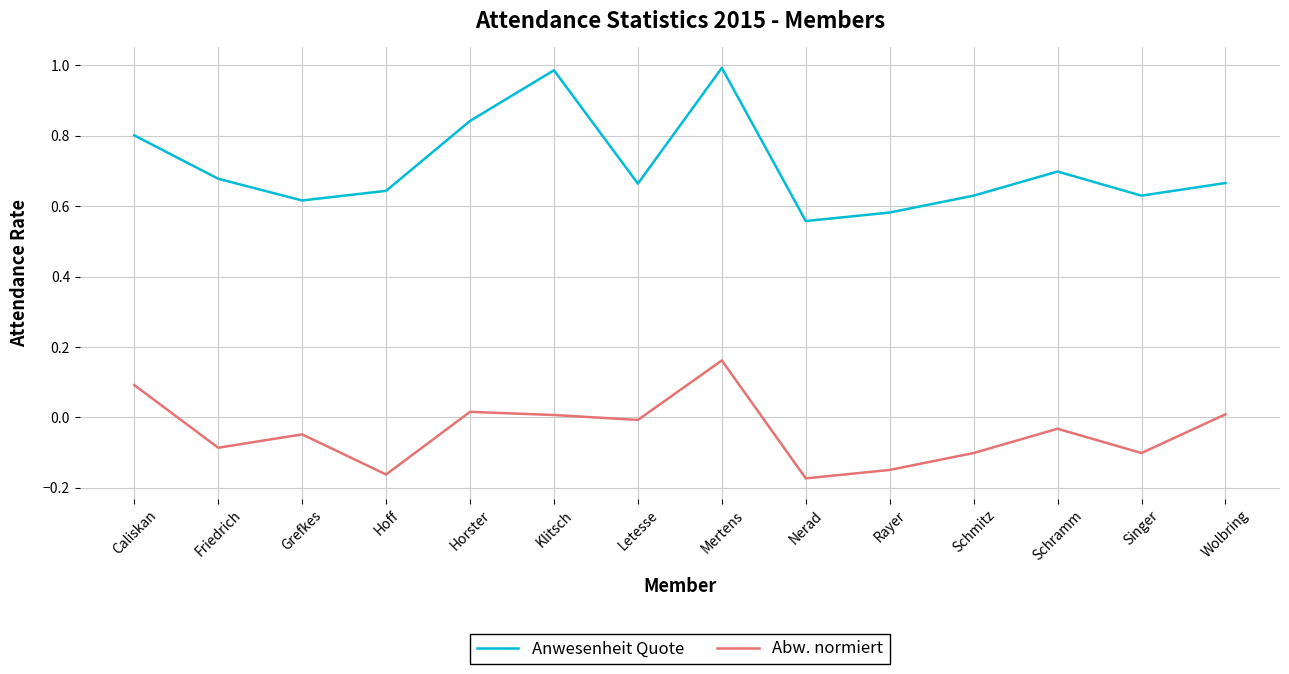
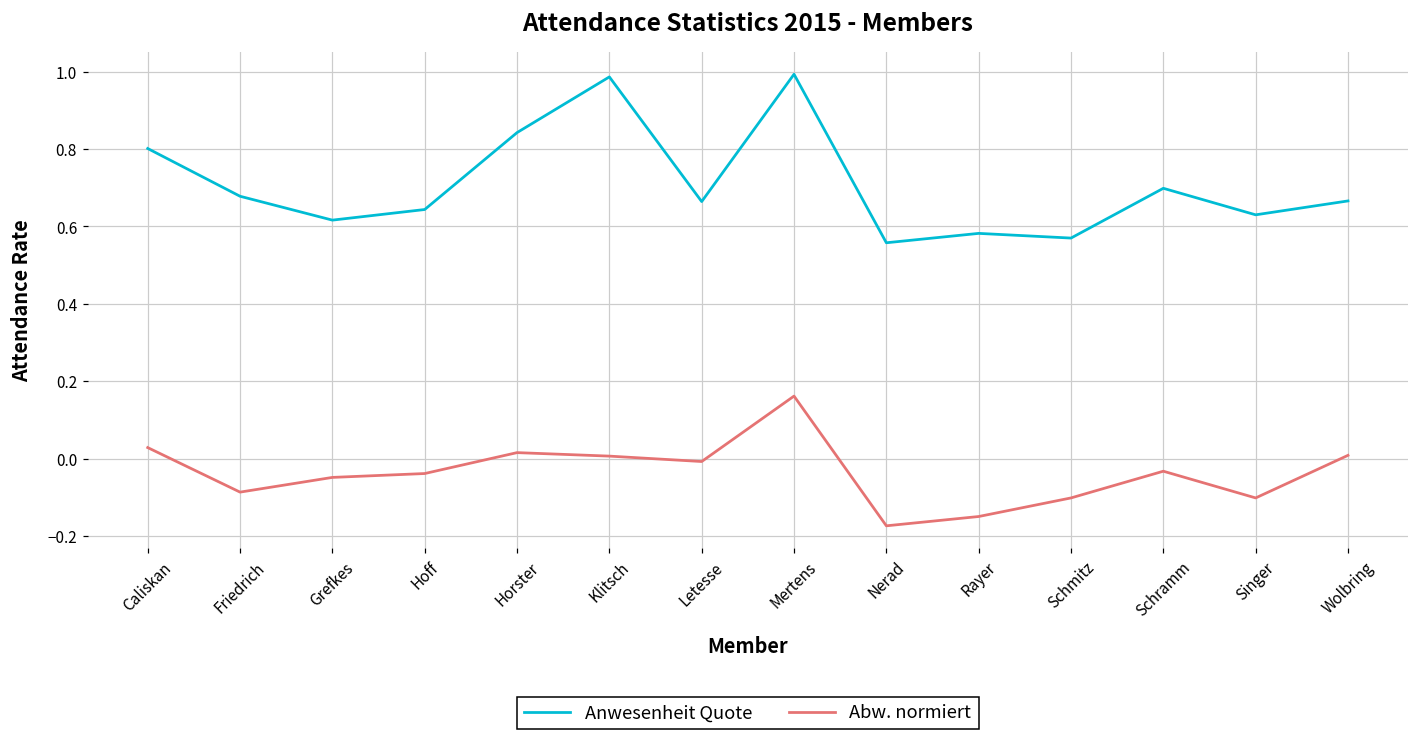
  {
    "Anwesenheit Quote": {
      "Caliskan": 0.80,
      "Friedrich": 0.68,
      "Grefkes": 0.62,
      "Hoff": 0.64,
      "Horster": 0.84,
      "Klitsch": 0.99,
      "Letesse": 0.66,
      "Mertens": 0.99,
      "Nerad": 0.56,
      "Rayer": 0.58,
-     "Schmitz": 0.63,
+     "Schmitz": 0.57,
      "Schramm": 0.70,
      "Singer": 0.63,
      "Wolbring": 0.67
    },
    "Abw. normiert": {
-     "Caliskan": 0.09,
+     "Caliskan": 0.03,
      "Friedrich": -0.09,
      "Grefkes": -0.05,
-     "Hoff": -0.16,
+     "Hoff": -0.04,
      "Horster": 0.02,
      "Klitsch": 0.01,
      "Letesse": -0.01,
      "Mertens": 0.16,
      "Nerad": -0.17,
      "Rayer": -0.15,
      "Schmitz": -0.10,
      "Schramm": -0.03,
      "Singer": -0.10,
      "Wolbring": 0.01
    }
  }
